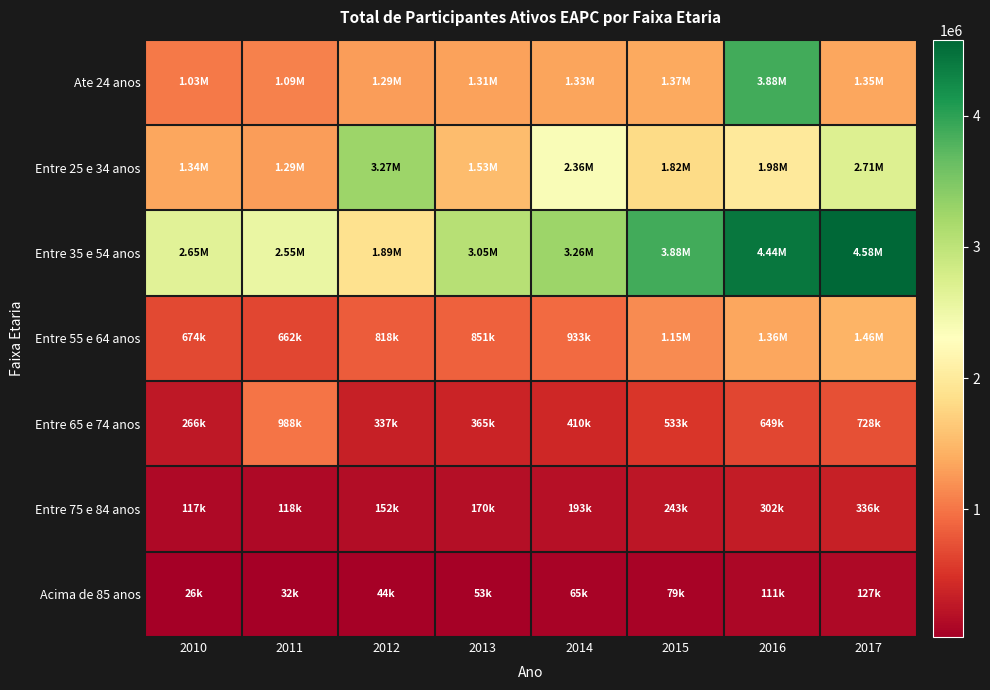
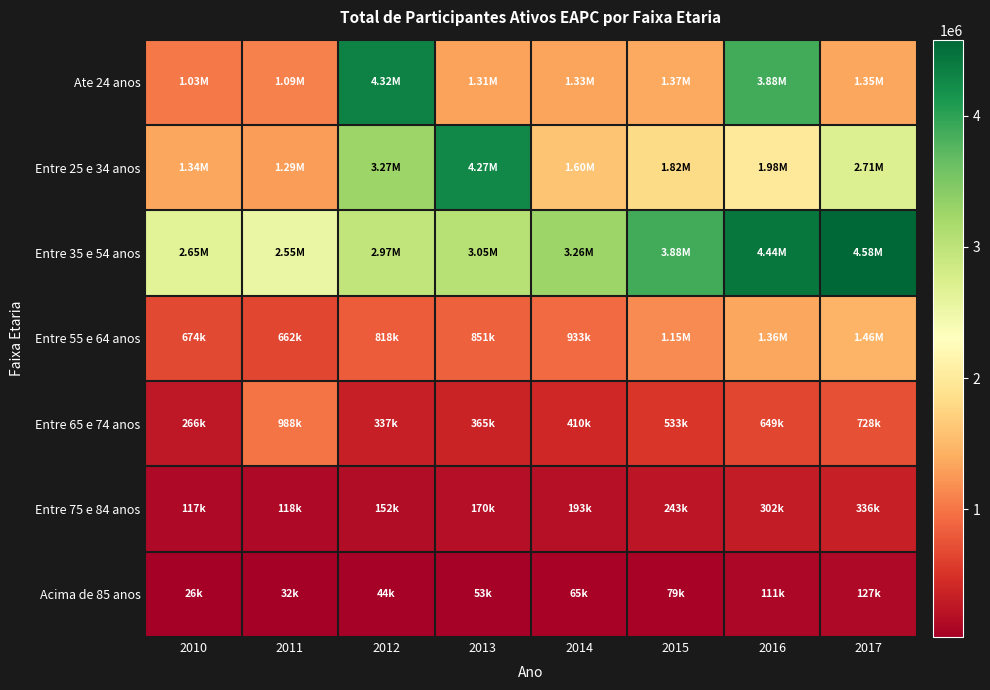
  {
    "Ate 24 anos": {
      "2010": "1.03M",
      "2011": "1.09M",
-     "2012": "1.29M",
+     "2012": "4.32M",
      "2013": "1.31M",
      "2014": "1.33M",
      "2015": "1.37M",
      "2016": "3.88M",
      "2017": "1.35M"
    },
    "Entre 25 e 34 anos": {
      "2010": "1.34M",
      "2011": "1.29M",
      "2012": "3.27M",
-     "2013": "1.53M",
-     "2014": "2.36M",
+     "2013": "4.27M",
+     "2014": "1.60M",
      "2015": "1.82M",
      "2016": "1.98M",
      "2017": "2.71M"
    },
    "Entre 35 e 54 anos": {
      "2010": "2.65M",
      "2011": "2.55M",
-     "2012": "1.89M",
+     "2012": "2.97M",
      "2013": "3.05M",
      "2014": "3.26M",
      "2015": "3.88M",
      "2016": "4.44M",
      "2017": "4.58M"
    },
    "Entre 55 e 64 anos": {
      "2010": "674k",
      "2011": "662k",
      "2012": "818k",
      "2013": "851k",
      "2014": "933k",
      "2015": "1.15M",
      "2016": "1.36M",
      "2017": "1.46M"
    },
    "Entre 65 e 74 anos": {
      "2010": "266k",
      "2011": "988k",
      "2012": "337k",
      "2013": "365k",
      "2014": "410k",
      "2015": "533k",
      "2016": "649k",
      "2017": "728k"
    },
    "Entre 75 e 84 anos": {
      "2010": "117k",
      "2011": "118k",
      "2012": "152k",
      "2013": "170k",
      "2014": "193k",
      "2015": "243k",
      "2016": "302k",
      "2017": "336k"
    },
    "Acima de 85 anos": {
      "2010": "26k",
      "2011": "32k",
      "2012": "44k",
      "2013": "53k",
      "2014": "65k",
      "2015": "79k",
      "2016": "111k",
      "2017": "127k"
    }
  }
